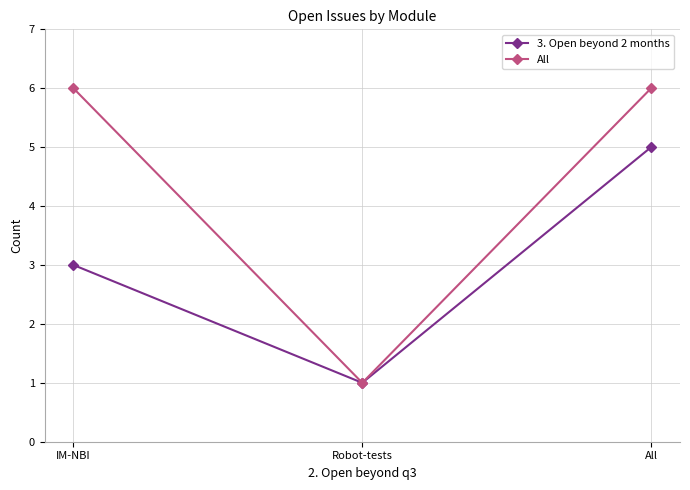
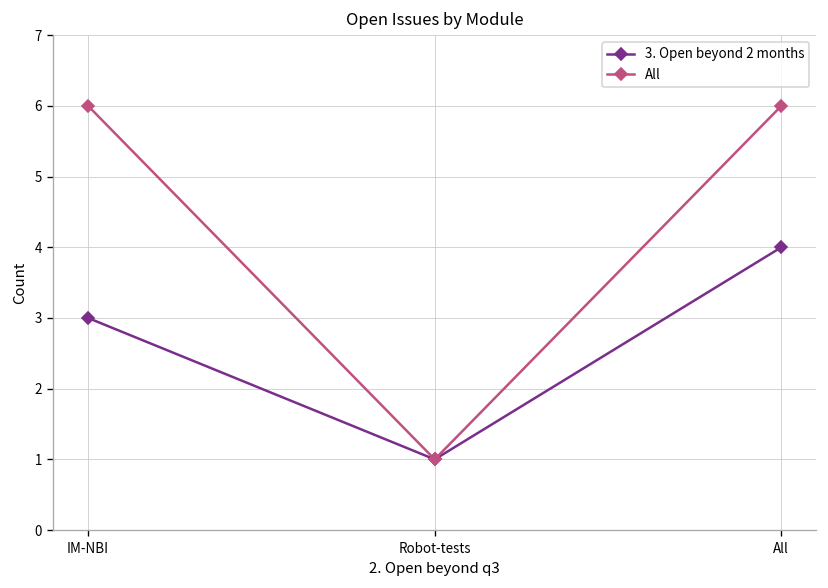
  {
    "3. Open beyond 2 months": {
      "IM-NBI": 3,
-     "All": 5
+     "All": 4
    },
    "All": {
      "IM-NBI": 6,
      "All": 6
    }
  }
